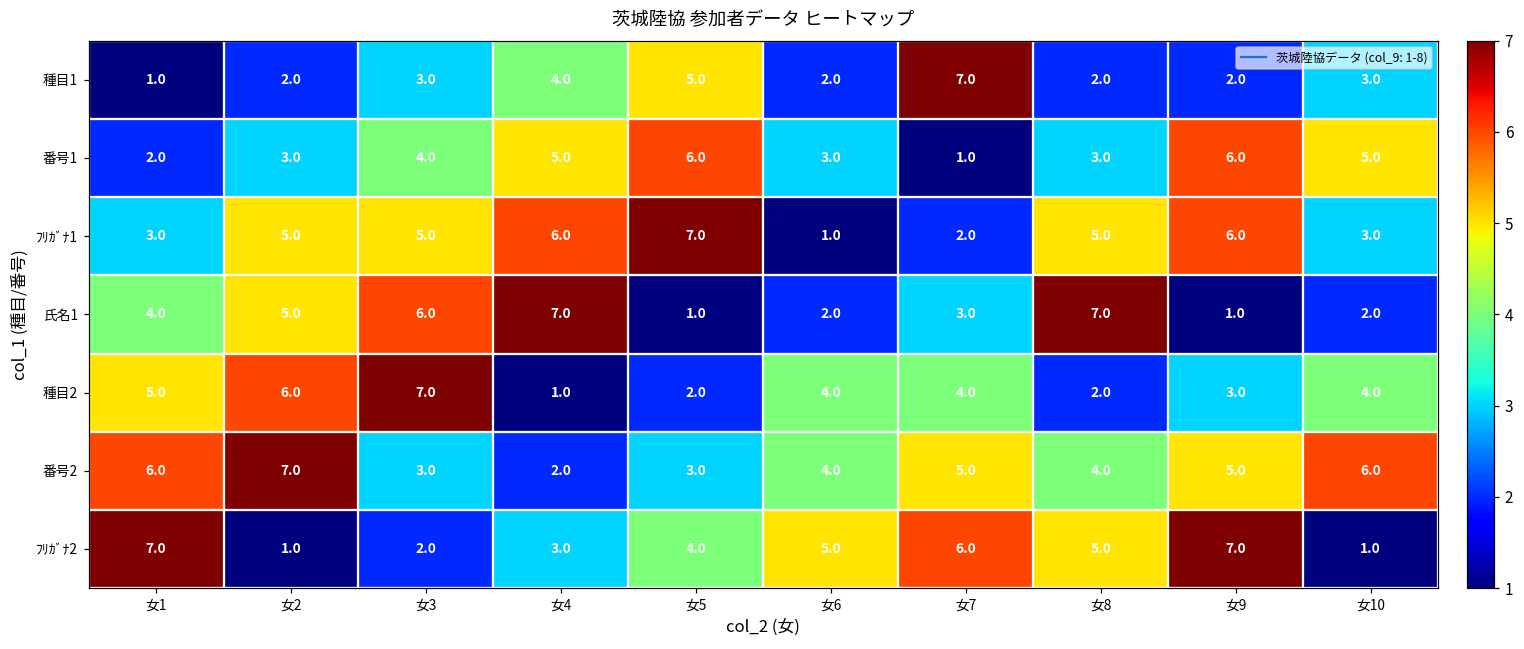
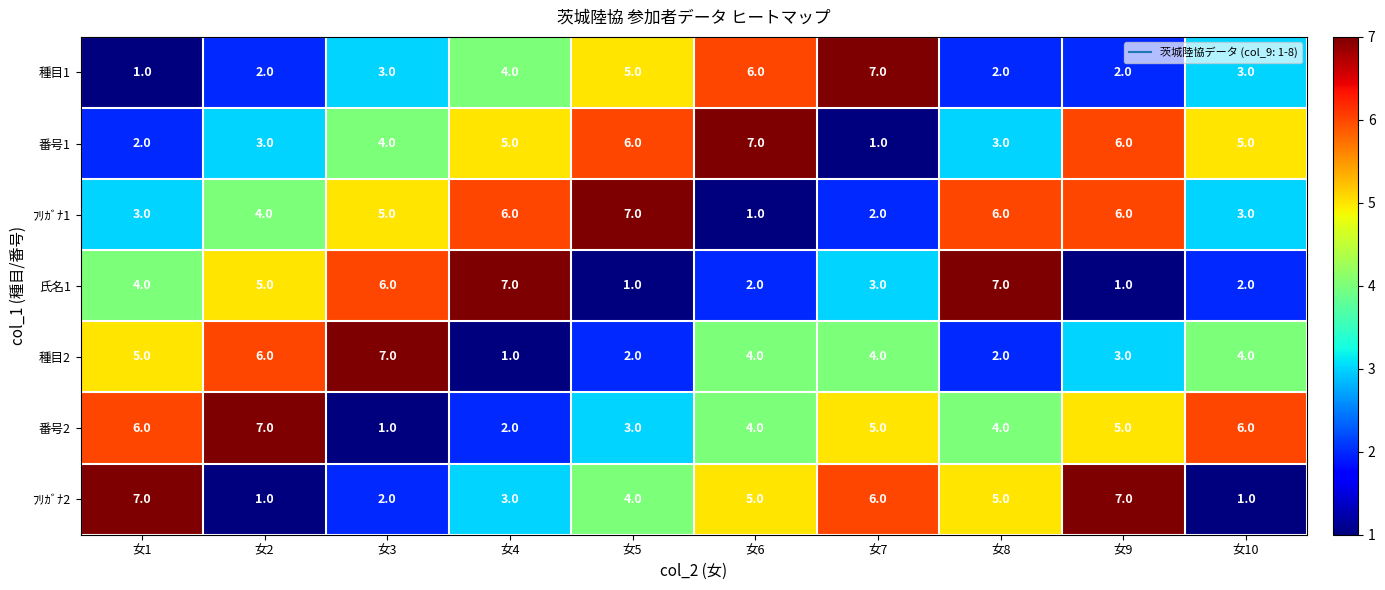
  {
    "種目1": {
      "女1": 1.0,
      "女2": 2.0,
      "女3": 3.0,
      "女4": 4.0,
      "女5": 5.0,
-     "女6": 2.0,
+     "女6": 6.0,
      "女7": 7.0,
      "女8": 2.0,
      "女9": 2.0,
      "女10": 3.0
    },
    "番号1": {
      "女1": 2.0,
      "女2": 3.0,
      "女3": 4.0,
      "女4": 5.0,
      "女5": 6.0,
-     "女6": 3.0,
+     "女6": 7.0,
      "女7": 1.0,
      "女8": 3.0,
      "女9": 6.0,
      "女10": 5.0
    },
    "ﾌﾘｶﾞﾅ1": {
      "女1": 3.0,
-     "女2": 5.0,
+     "女2": 4.0,
      "女3": 5.0,
      "女4": 6.0,
      "女5": 7.0,
      "女6": 1.0,
      "女7": 2.0,
-     "女8": 5.0,
+     "女8": 6.0,
      "女9": 6.0,
      "女10": 3.0
    },
    "氏名1": {
      "女1": 4.0,
      "女2": 5.0,
      "女3": 6.0,
      "女4": 7.0,
      "女5": 1.0,
      "女6": 2.0,
      "女7": 3.0,
      "女8": 7.0,
      "女9": 1.0,
      "女10": 2.0
    },
    "種目2": {
      "女1": 5.0,
      "女2": 6.0,
      "女3": 7.0,
      "女4": 1.0,
      "女5": 2.0,
      "女6": 4.0,
      "女7": 4.0,
      "女8": 2.0,
      "女9": 3.0,
      "女10": 4.0
    },
    "番号2": {
      "女1": 6.0,
      "女2": 7.0,
-     "女3": 3.0,
+     "女3": 1.0,
      "女4": 2.0,
      "女5": 3.0,
      "女6": 4.0,
      "女7": 5.0,
      "女8": 4.0,
      "女9": 5.0,
      "女10": 6.0
    },
    "ﾌﾘｶﾞﾅ2": {
      "女1": 7.0,
      "女2": 1.0,
      "女3": 2.0,
      "女4": 3.0,
      "女5": 4.0,
      "女6": 5.0,
      "女7": 6.0,
      "女8": 5.0,
      "女9": 7.0,
      "女10": 1.0
    }
  }
